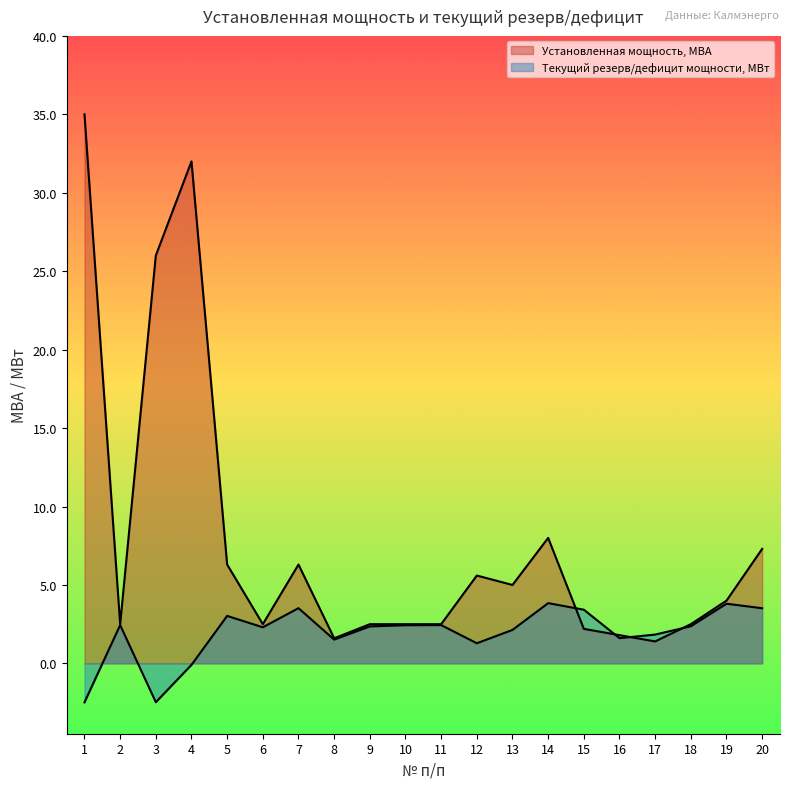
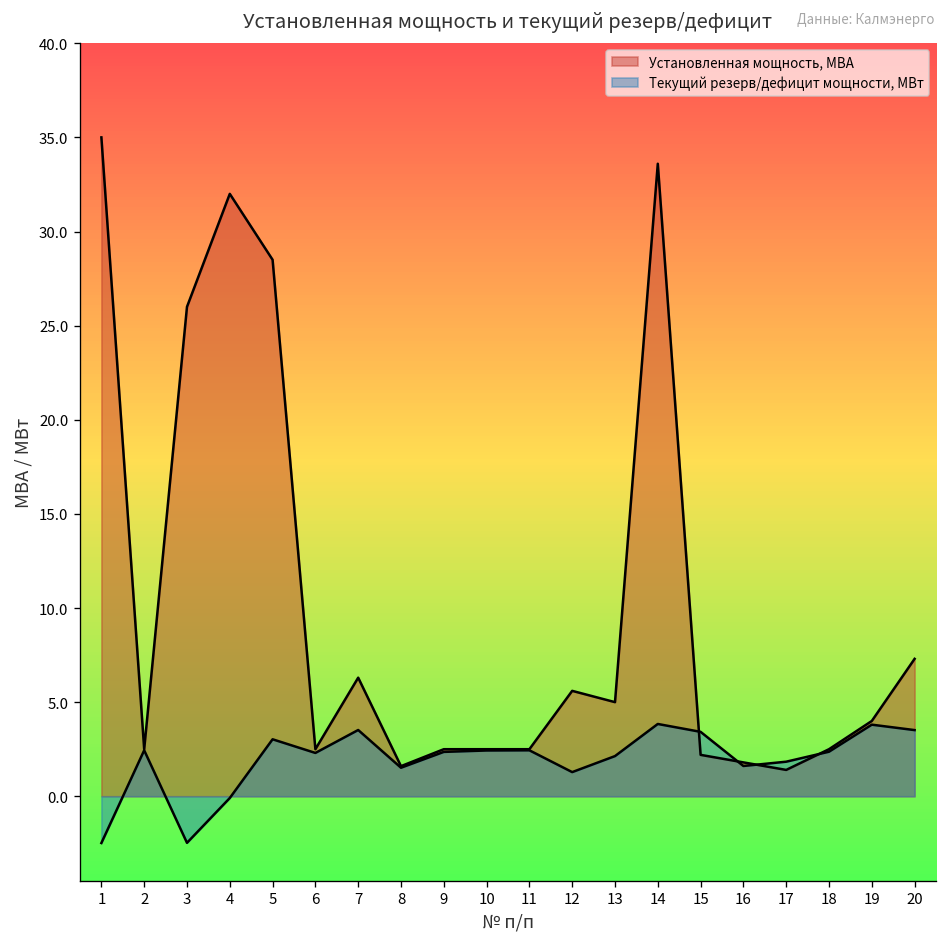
  {
    "Установленная мощность, МВА": {
      "1": 35.0,
      "3": 26.0,
      "4": 32.0,
-     "5": 6.3,
+     "5": 28.5,
      "6": 2.5,
      "7": 6.3,
      "12": 5.6,
      "13": 5.0,
-     "14": 8.0,
+     "14": 33.6,
      "15": 2.2,
      "16": 1.8,
      "17": 1.4,
      "19": 4.0,
      "20": 7.3
    }
  }
